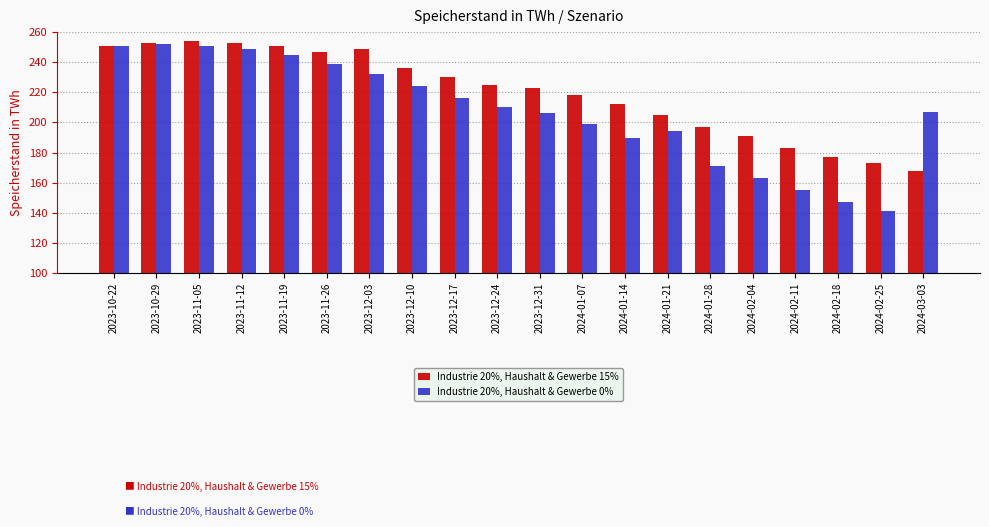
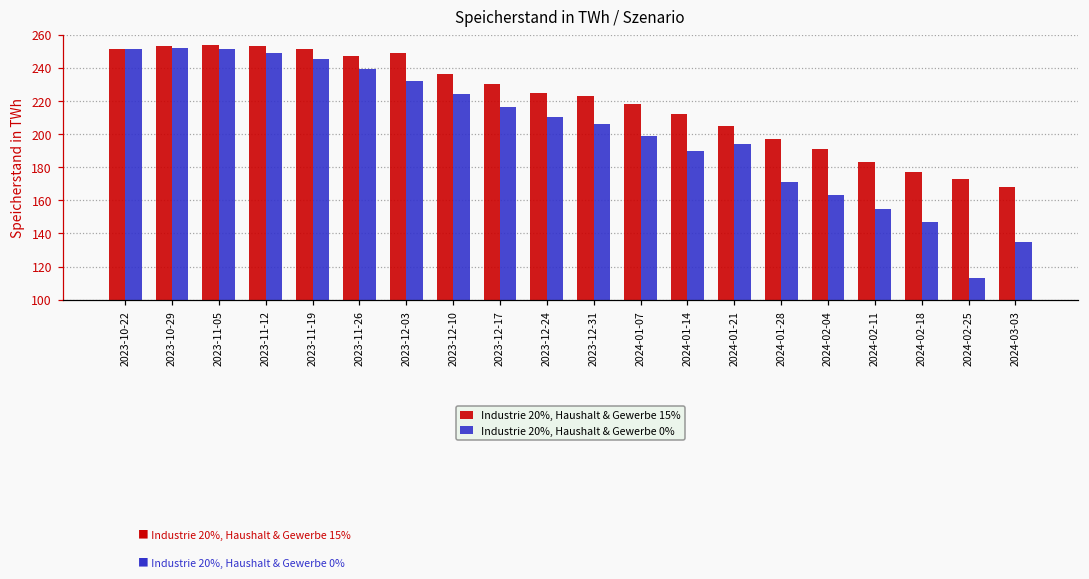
  {
    "Industrie 20%, Haushalt & Gewerbe 15%": {
      "2023-10-22": 251,
      "2023-10-29": 253,
      "2023-11-05": 254,
      "2023-11-12": 253,
      "2023-11-19": 251,
      "2023-11-26": 247,
      "2023-12-03": 249,
      "2023-12-10": 236,
      "2023-12-17": 230,
      "2023-12-24": 225,
      "2023-12-31": 223,
      "2024-01-07": 218,
      "2024-01-14": 212,
      "2024-01-21": 205,
      "2024-01-28": 197,
      "2024-02-04": 191,
      "2024-02-11": 183,
      "2024-02-18": 177,
      "2024-02-25": 173,
      "2024-03-03": 168
    },
    "Industrie 20%, Haushalt & Gewerbe 0%": {
      "2023-10-22": 251,
      "2023-10-29": 252,
      "2023-11-05": 251,
      "2023-11-12": 249,
      "2023-11-19": 245,
      "2023-11-26": 239,
      "2023-12-03": 232,
      "2023-12-10": 224,
      "2023-12-17": 216,
      "2023-12-24": 210,
      "2023-12-31": 206,
      "2024-01-07": 199,
      "2024-01-14": 190,
      "2024-01-21": 194,
      "2024-01-28": 171,
      "2024-02-04": 163,
      "2024-02-11": 155,
      "2024-02-18": 147,
-     "2024-02-25": 141,
-     "2024-03-03": 207
+     "2024-02-25": 113,
+     "2024-03-03": 135
    }
  }
